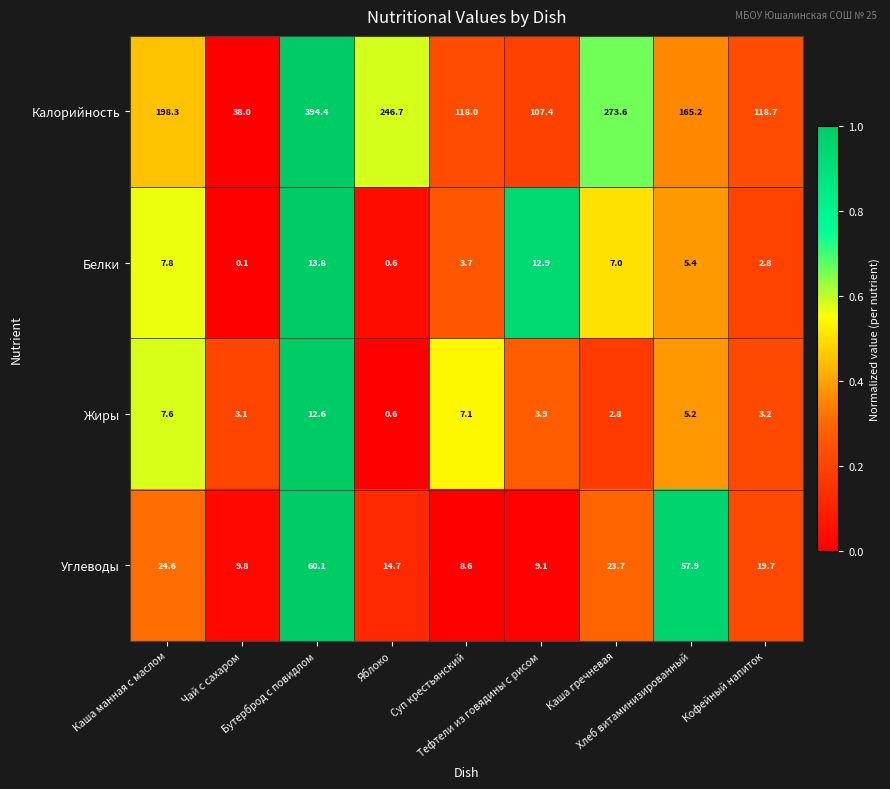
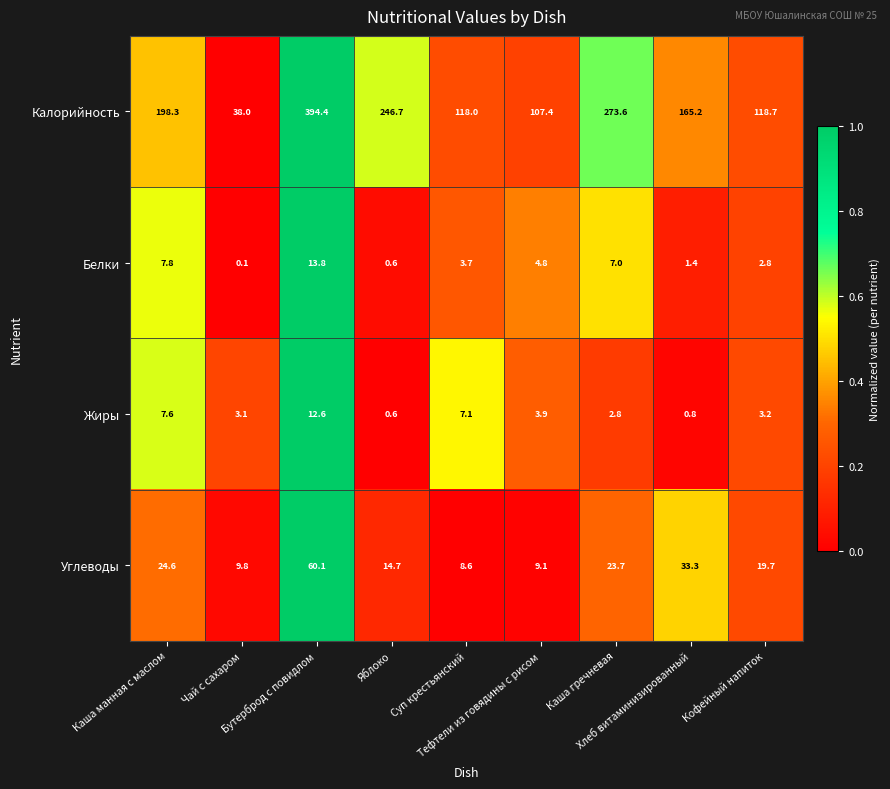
  {
    "Калорийность": {
      "Каша манная с маслом": 198.3,
      "Чай с сахаром": 38.0,
      "Бутерброд с повидлом": 394.4,
      "Яблоко": 246.7,
      "Суп крестьянский": 118.0,
      "Тефтели из говядины с рисом": 107.4,
      "Каша гречневая": 273.6,
      "Хлеб витаминизированный": 165.2,
      "Кофейный напиток": 118.7
    },
    "Белки": {
      "Каша манная с маслом": 7.8,
      "Чай с сахаром": 0.1,
      "Бутерброд с повидлом": 13.8,
      "Яблоко": 0.6,
      "Суп крестьянский": 3.7,
-     "Тефтели из говядины с рисом": 12.9,
+     "Тефтели из говядины с рисом": 4.8,
      "Каша гречневая": 7.0,
-     "Хлеб витаминизированный": 5.4,
+     "Хлеб витаминизированный": 1.4,
      "Кофейный напиток": 2.8
    },
    "Жиры": {
      "Каша манная с маслом": 7.6,
      "Чай с сахаром": 3.1,
      "Бутерброд с повидлом": 12.6,
      "Яблоко": 0.6,
      "Суп крестьянский": 7.1,
      "Тефтели из говядины с рисом": 3.9,
      "Каша гречневая": 2.8,
-     "Хлеб витаминизированный": 5.2,
+     "Хлеб витаминизированный": 0.8,
      "Кофейный напиток": 3.2
    },
    "Углеводы": {
      "Каша манная с маслом": 24.6,
      "Чай с сахаром": 9.8,
      "Бутерброд с повидлом": 60.1,
      "Яблоко": 14.7,
      "Суп крестьянский": 8.6,
      "Тефтели из говядины с рисом": 9.1,
      "Каша гречневая": 23.7,
-     "Хлеб витаминизированный": 57.9,
+     "Хлеб витаминизированный": 33.3,
      "Кофейный напиток": 19.7
    }
  }
